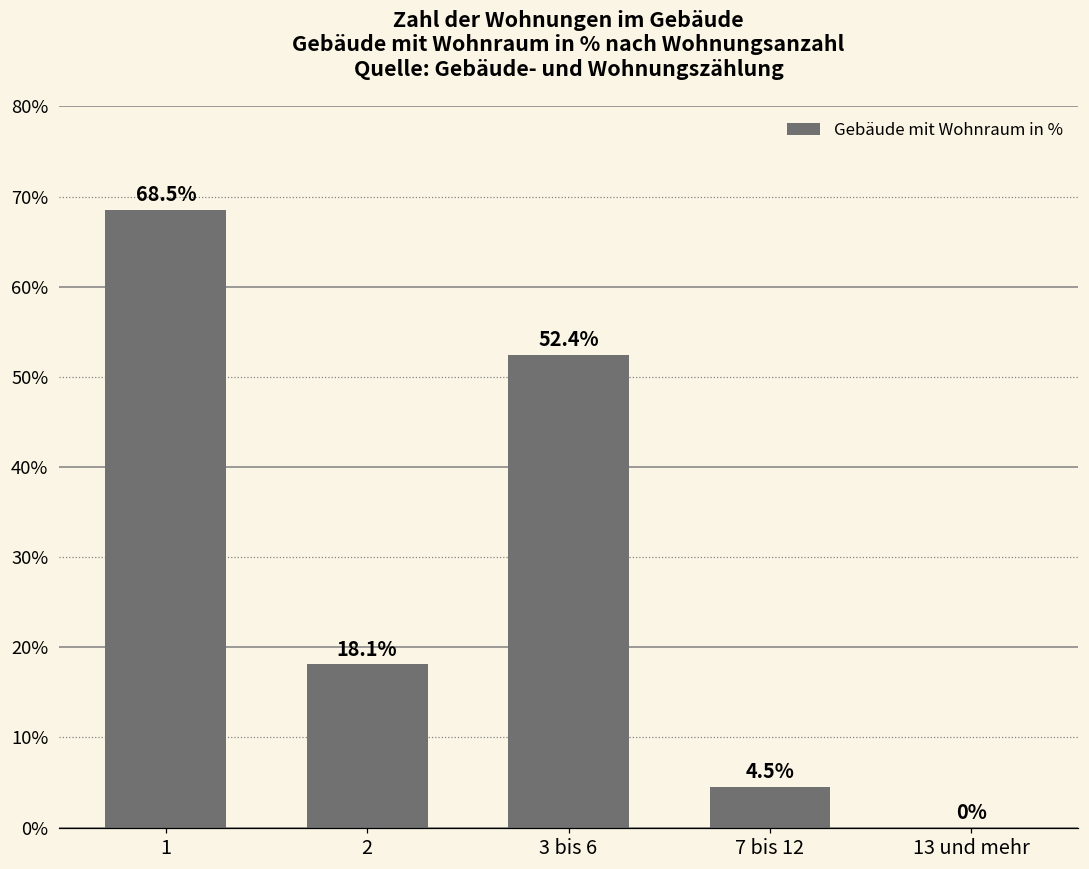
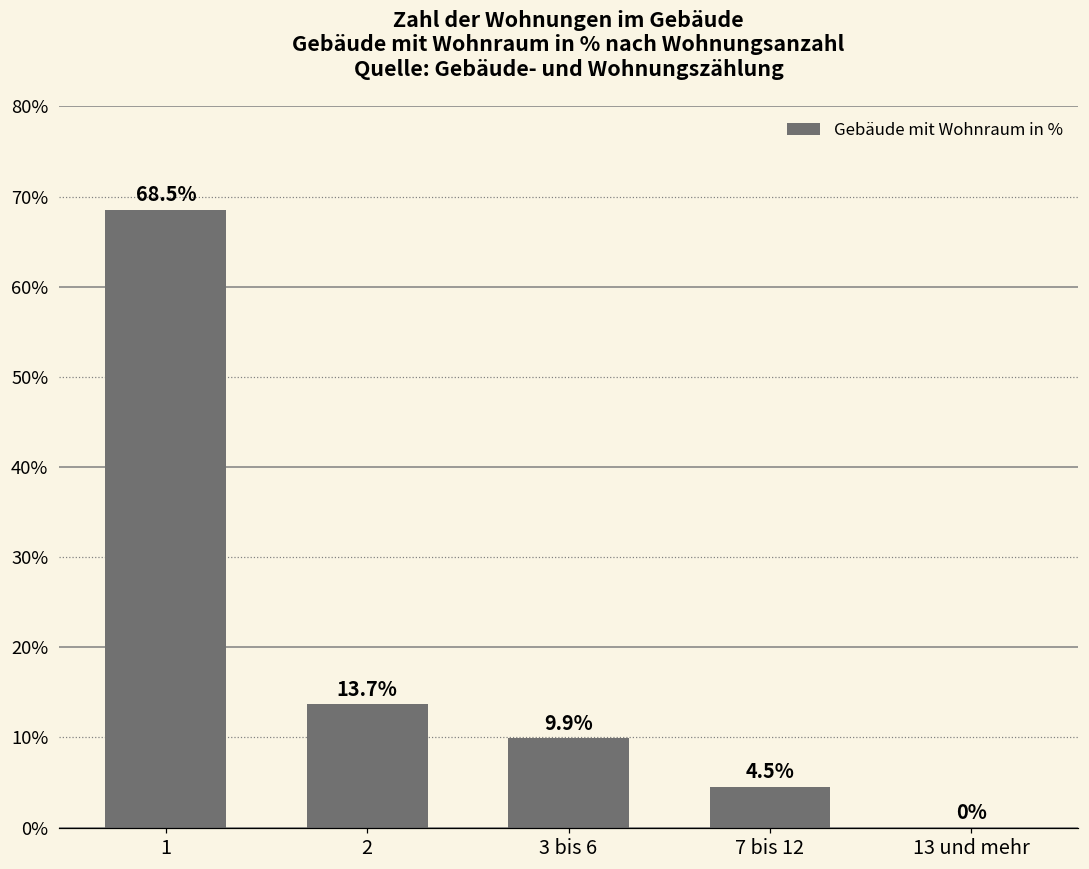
  {
    "1": "68.5%",
-   "2": "18.1%",
-   "3 bis 6": "52.4%",
+   "2": "13.7%",
+   "3 bis 6": "9.9%",
    "7 bis 12": "4.5%",
    "13 und mehr": "0%"
  }
